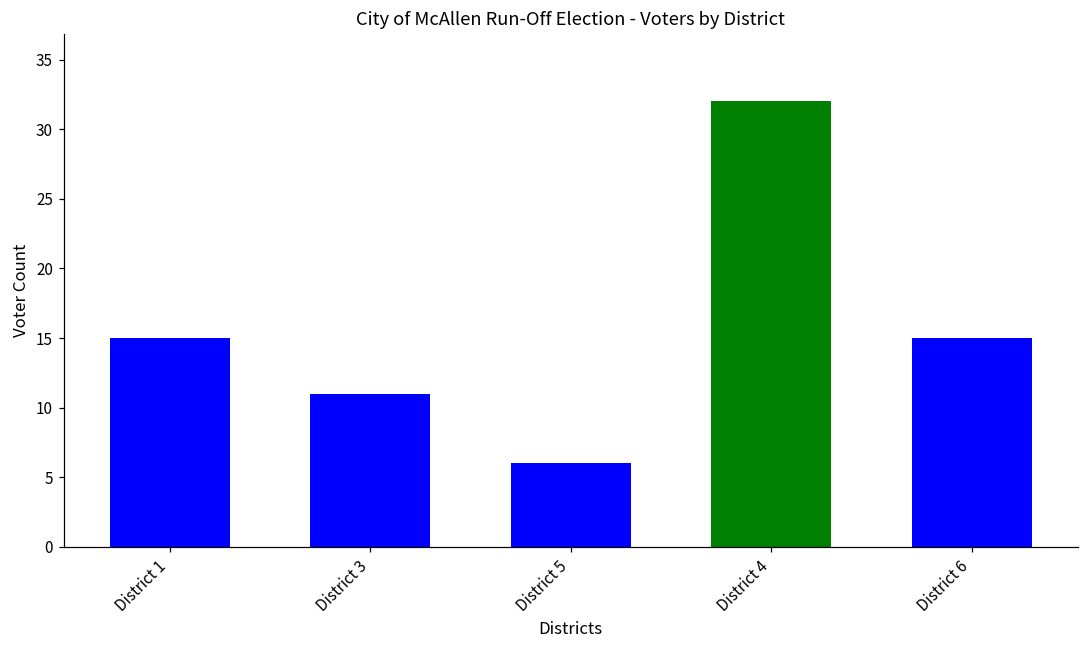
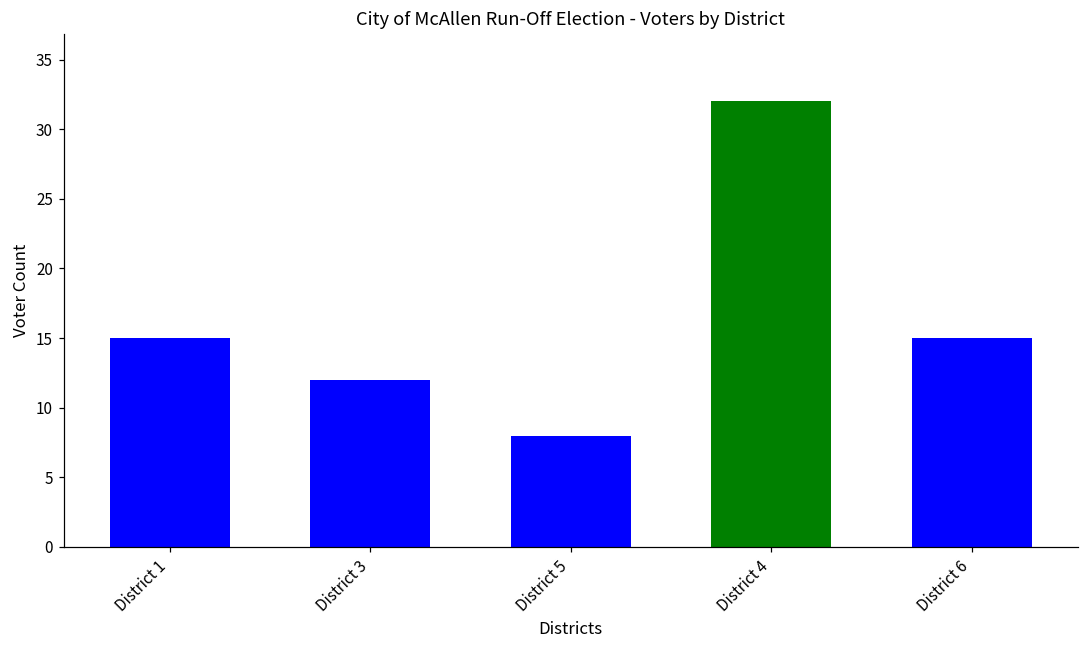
  {
    "District 1": 15,
-   "District 3": 11,
-   "District 5": 6,
+   "District 3": 12,
+   "District 5": 8,
    "District 4": 32,
    "District 6": 15
  }
